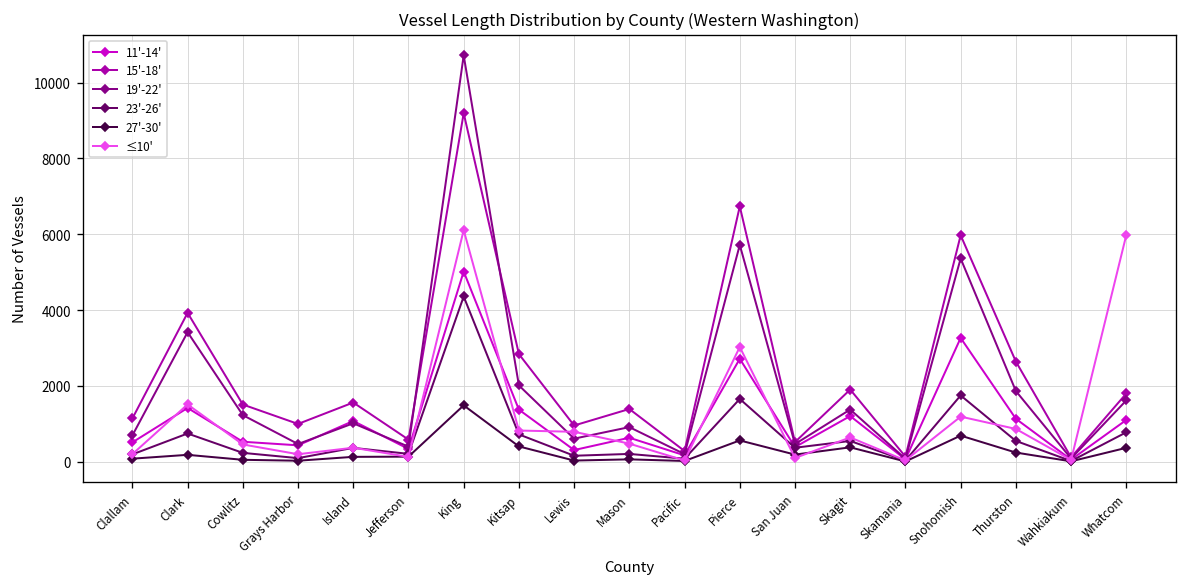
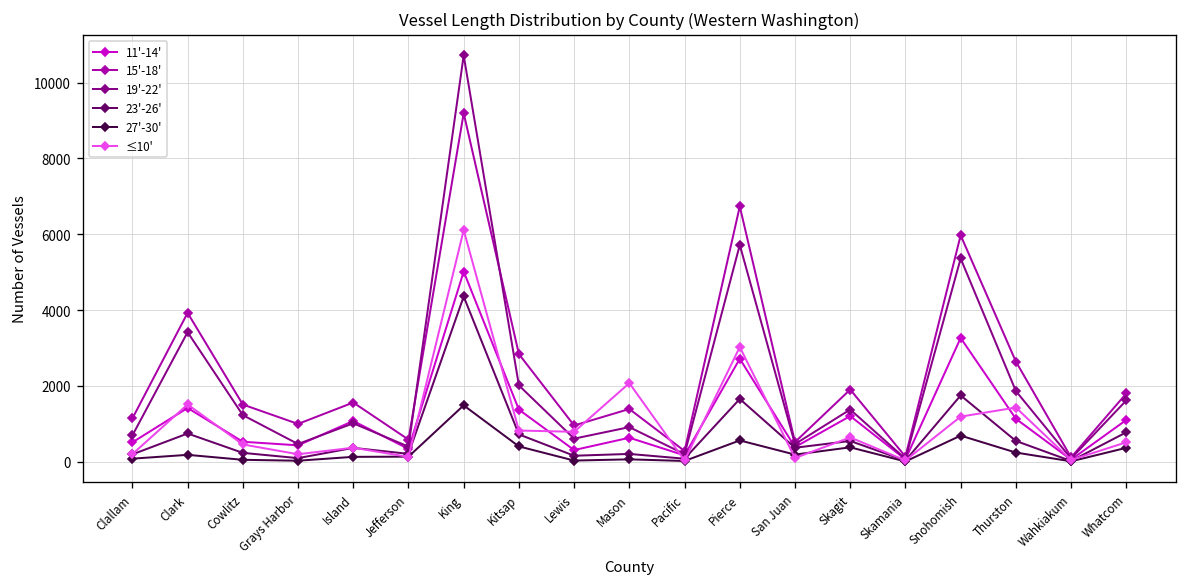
  {
    "≤10'": {
      "Clark": 1500,
      "Grays Harbor": 200,
      "King": 6100,
      "Kitsap": 800,
      "Lewis": 800,
-     "Mason": 500,
+     "Mason": 2100,
      "Pierce": 3000,
      "San Juan": 100,
      "Skagit": 600,
      "Snohomish": 1200,
-     "Thurston": 900,
-     "Whatcom": 6000
+     "Thurston": 1400,
+     "Whatcom": 500
    }
  }
